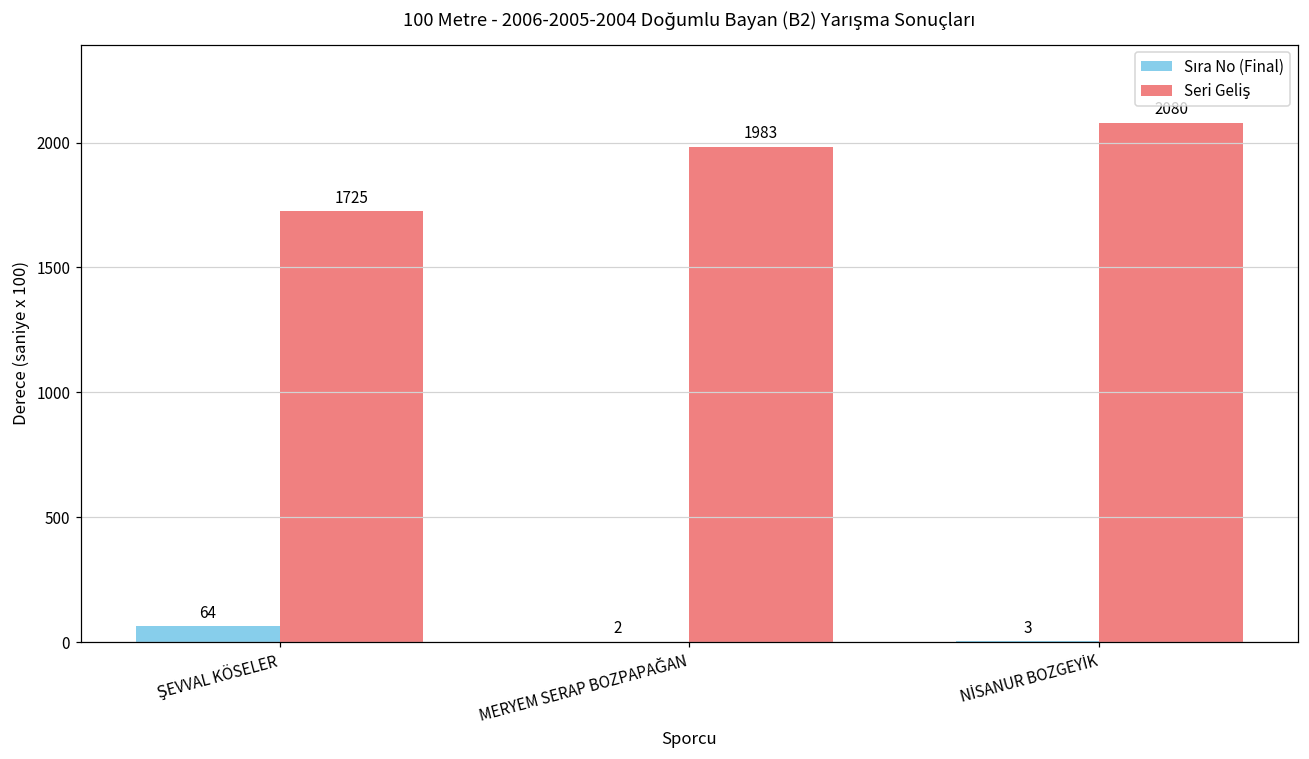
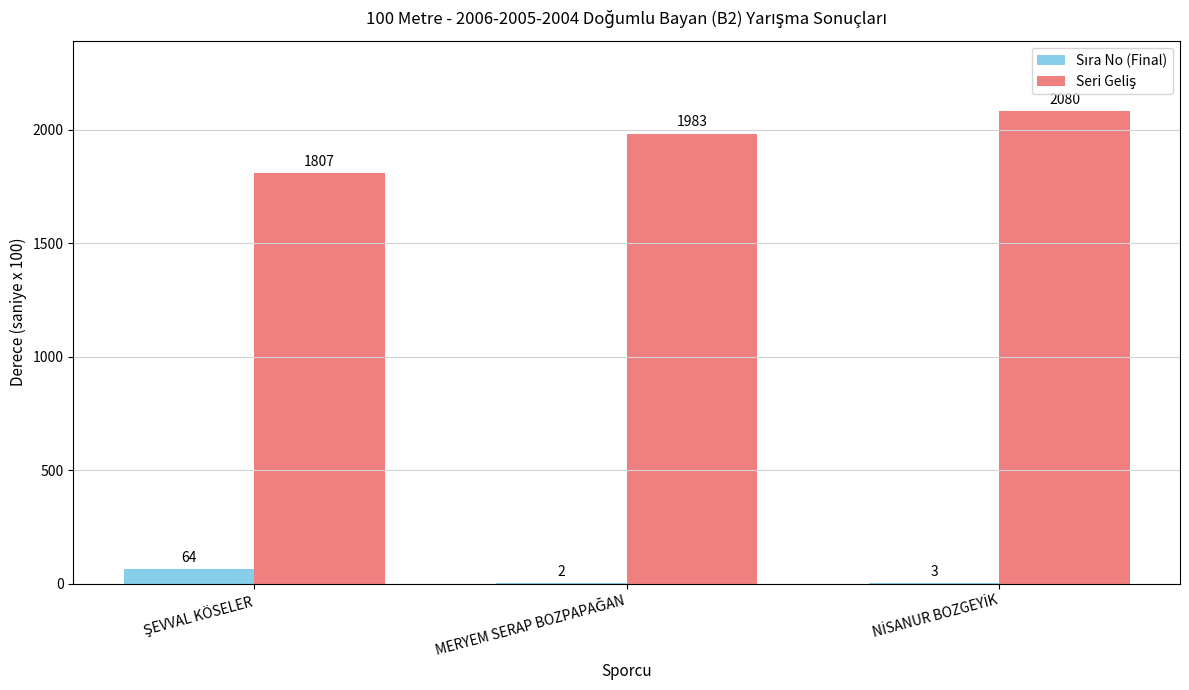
  {
    "Sıra No (Final)": {
      "ŞEVVAL KÖSELER": 64,
      "MERYEM SERAP BOZPAPAĞAN": 2,
      "NİSANUR BOZGEYİK": 3
    },
    "Seri Geliş": {
-     "ŞEVVAL KÖSELER": 1725,
+     "ŞEVVAL KÖSELER": 1807,
      "MERYEM SERAP BOZPAPAĞAN": 1983
    }
  }
